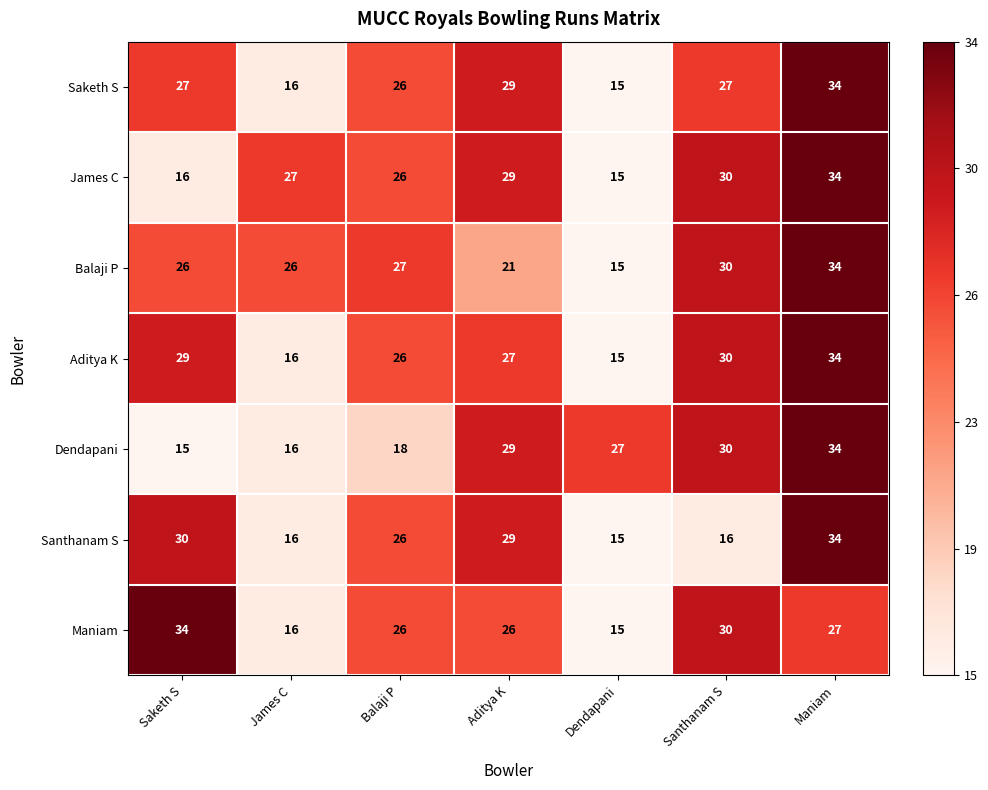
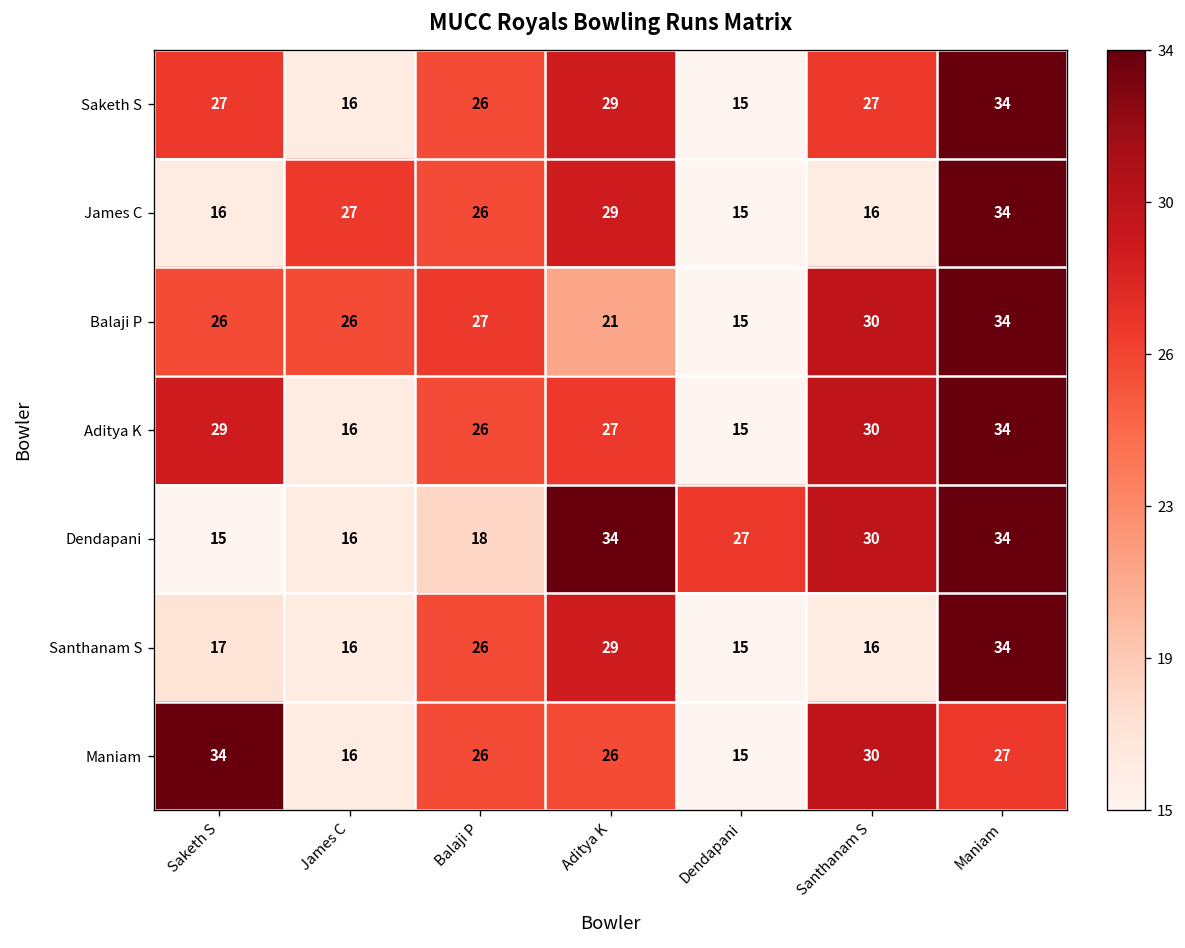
  {
    "Saketh S": {
      "Saketh S": 27,
      "James C": 16,
      "Balaji P": 26,
      "Aditya K": 29,
      "Dendapani": 15,
      "Santhanam S": 27,
      "Maniam": 34
    },
    "James C": {
      "Saketh S": 16,
      "James C": 27,
      "Balaji P": 26,
      "Aditya K": 29,
      "Dendapani": 15,
-     "Santhanam S": 30,
+     "Santhanam S": 16,
      "Maniam": 34
    },
    "Balaji P": {
      "Saketh S": 26,
      "James C": 26,
      "Balaji P": 27,
      "Aditya K": 21,
      "Dendapani": 15,
      "Santhanam S": 30,
      "Maniam": 34
    },
    "Aditya K": {
      "Saketh S": 29,
      "James C": 16,
      "Balaji P": 26,
      "Aditya K": 27,
      "Dendapani": 15,
      "Santhanam S": 30,
      "Maniam": 34
    },
    "Dendapani": {
      "Saketh S": 15,
      "James C": 16,
      "Balaji P": 18,
-     "Aditya K": 29,
+     "Aditya K": 34,
      "Dendapani": 27,
      "Santhanam S": 30,
      "Maniam": 34
    },
    "Santhanam S": {
-     "Saketh S": 30,
+     "Saketh S": 17,
      "James C": 16,
      "Balaji P": 26,
      "Aditya K": 29,
      "Dendapani": 15,
      "Santhanam S": 16,
      "Maniam": 34
    },
    "Maniam": {
      "Saketh S": 34,
      "James C": 16,
      "Balaji P": 26,
      "Aditya K": 26,
      "Dendapani": 15,
      "Santhanam S": 30,
      "Maniam": 27
    }
  }
